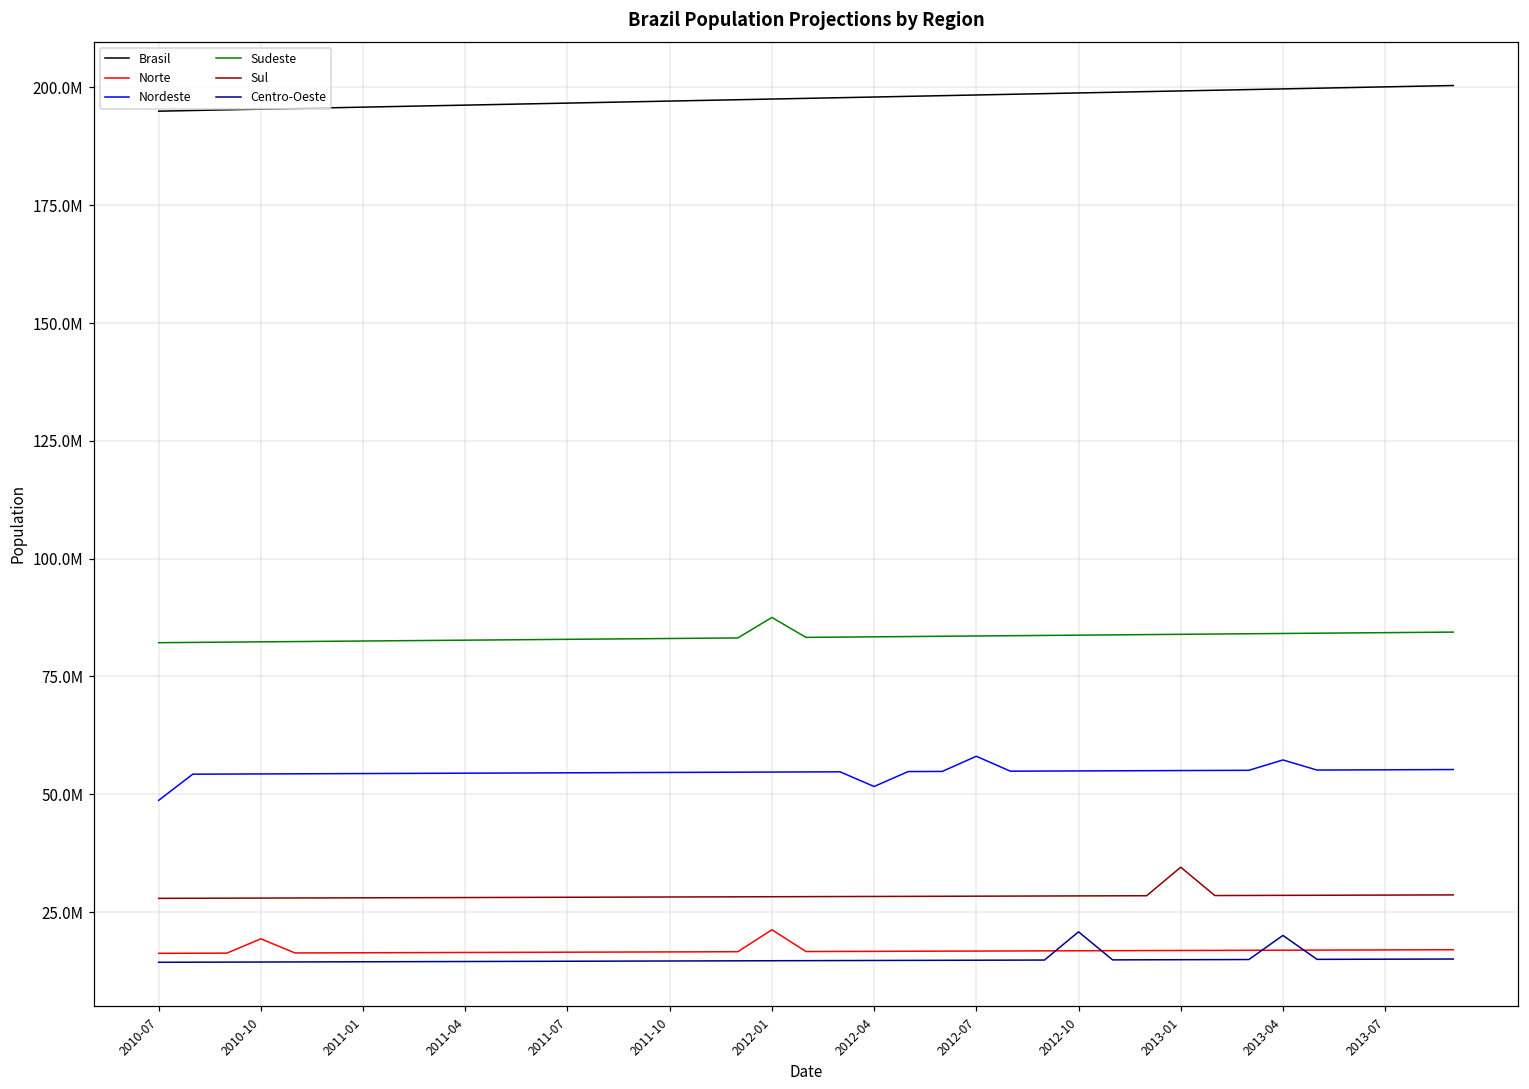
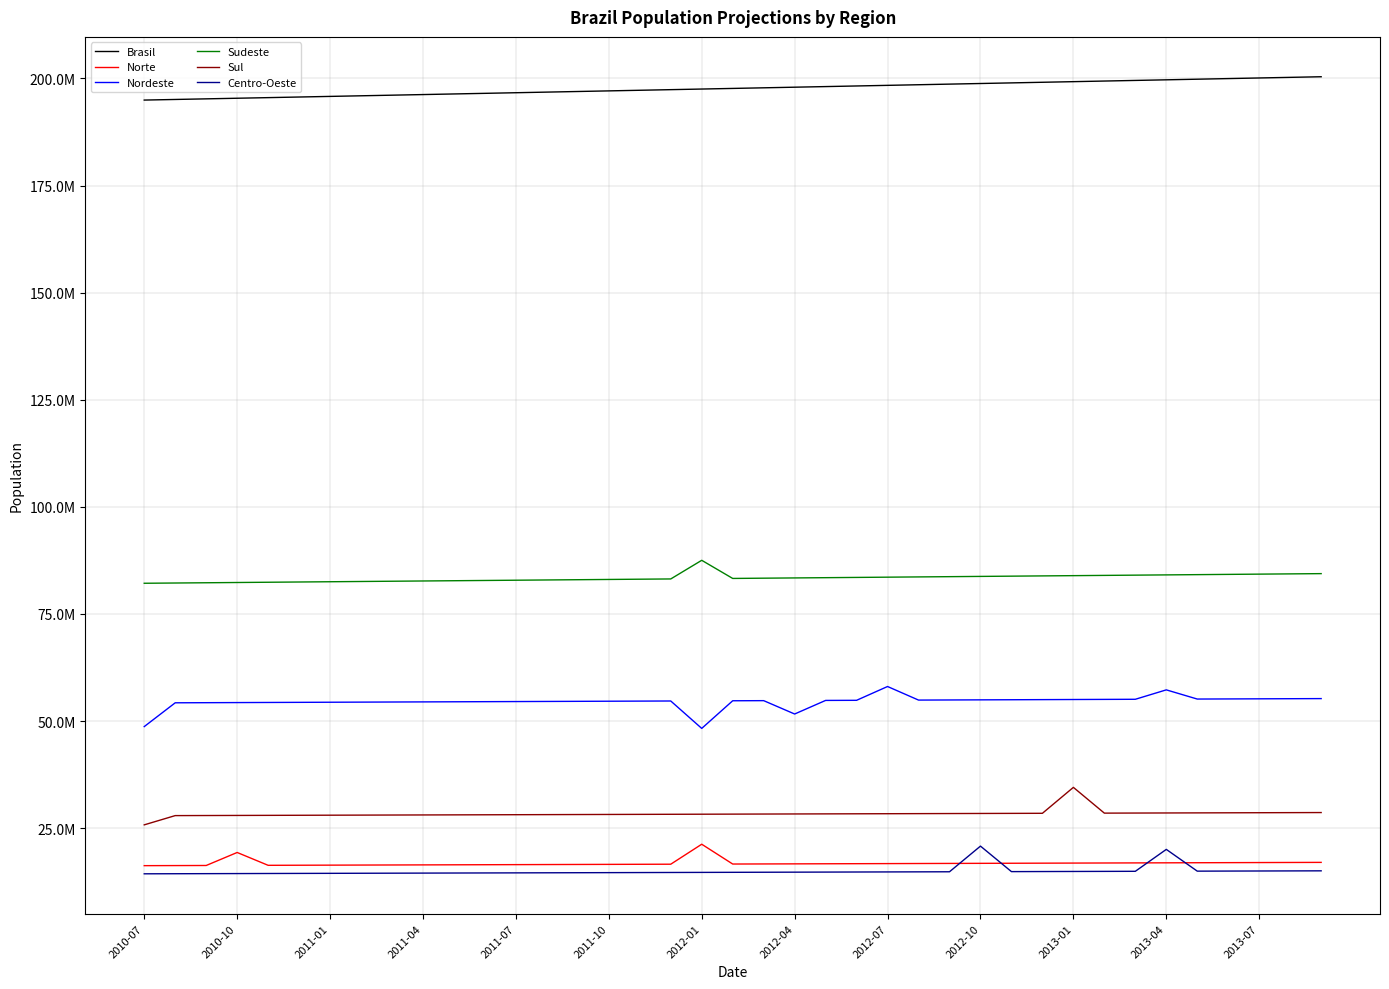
  {
    "Brasil": {
      "2010-07": 195000000,
      "2010-10": 195000000,
      "2011-01": 196000000,
      "2011-04": 196000000,
      "2011-07": 197000000,
      "2011-10": 197000000,
      "2012-01": 198000000,
      "2012-04": 198000000,
      "2012-07": 198000000,
      "2012-10": 199000000,
      "2013-01": 199000000,
      "2013-04": 200000000,
      "2013-07": 200000000
    },
    "Norte": {
      "2010-07": 16000000,
      "2010-10": 19000000,
      "2011-01": 16000000,
      "2011-04": 16000000,
      "2011-07": 16000000,
      "2011-10": 17000000,
      "2012-01": 21000000,
      "2012-04": 17000000,
      "2012-07": 17000000,
      "2012-10": 17000000,
      "2013-01": 17000000,
      "2013-04": 17000000,
      "2013-07": 17000000
    },
    "Nordeste": {
      "2010-07": 49000000,
      "2010-10": 54000000,
      "2011-01": 54000000,
      "2011-04": 54000000,
      "2011-07": 55000000,
      "2011-10": 55000000,
-     "2012-01": 55000000,
+     "2012-01": 48000000,
      "2012-04": 52000000,
      "2012-07": 58000000,
      "2012-10": 55000000,
      "2013-01": 55000000,
      "2013-04": 57000000,
      "2013-07": 55000000
    },
    "Sudeste": {
      "2010-07": 82000000,
      "2010-10": 82000000,
      "2011-01": 83000000,
      "2011-04": 83000000,
      "2011-07": 83000000,
      "2011-10": 83000000,
      "2012-01": 88000000,
      "2012-04": 83000000,
      "2012-07": 84000000,
      "2012-10": 84000000,
      "2013-01": 84000000,
      "2013-04": 84000000,
      "2013-07": 84000000
    },
    "Sul": {
-     "2010-07": 28000000,
+     "2010-07": 26000000,
      "2010-10": 28000000,
      "2011-01": 28000000,
      "2011-04": 28000000,
      "2011-07": 28000000,
      "2011-10": 28000000,
      "2012-01": 28000000,
      "2012-04": 28000000,
      "2012-07": 28000000,
      "2012-10": 28000000,
      "2013-01": 35000000,
      "2013-04": 29000000,
      "2013-07": 29000000
    },
    "Centro-Oeste": {
      "2010-07": 14000000,
      "2010-10": 14000000,
      "2011-01": 14000000,
      "2011-04": 15000000,
      "2011-07": 15000000,
      "2011-10": 15000000,
      "2012-01": 15000000,
      "2012-04": 15000000,
      "2012-07": 15000000,
      "2012-10": 21000000,
      "2013-01": 15000000,
      "2013-04": 20000000,
      "2013-07": 15000000
    }
  }
